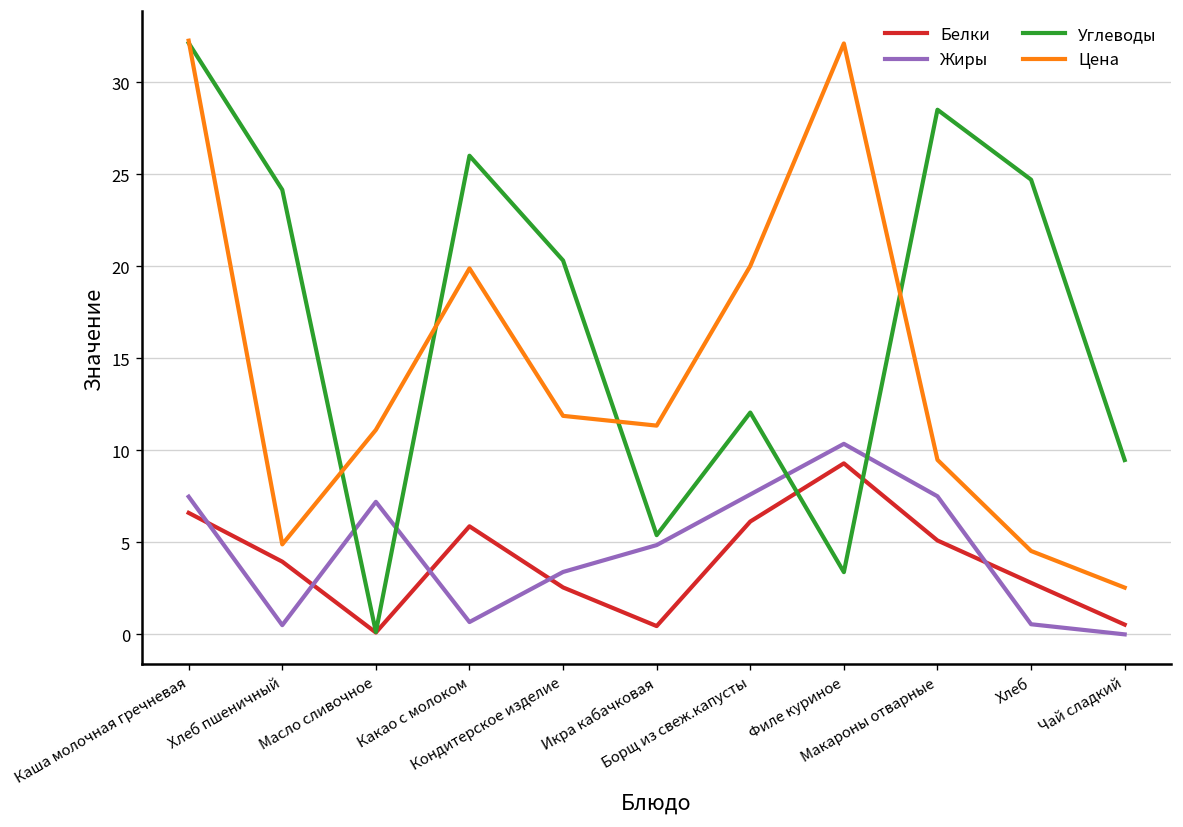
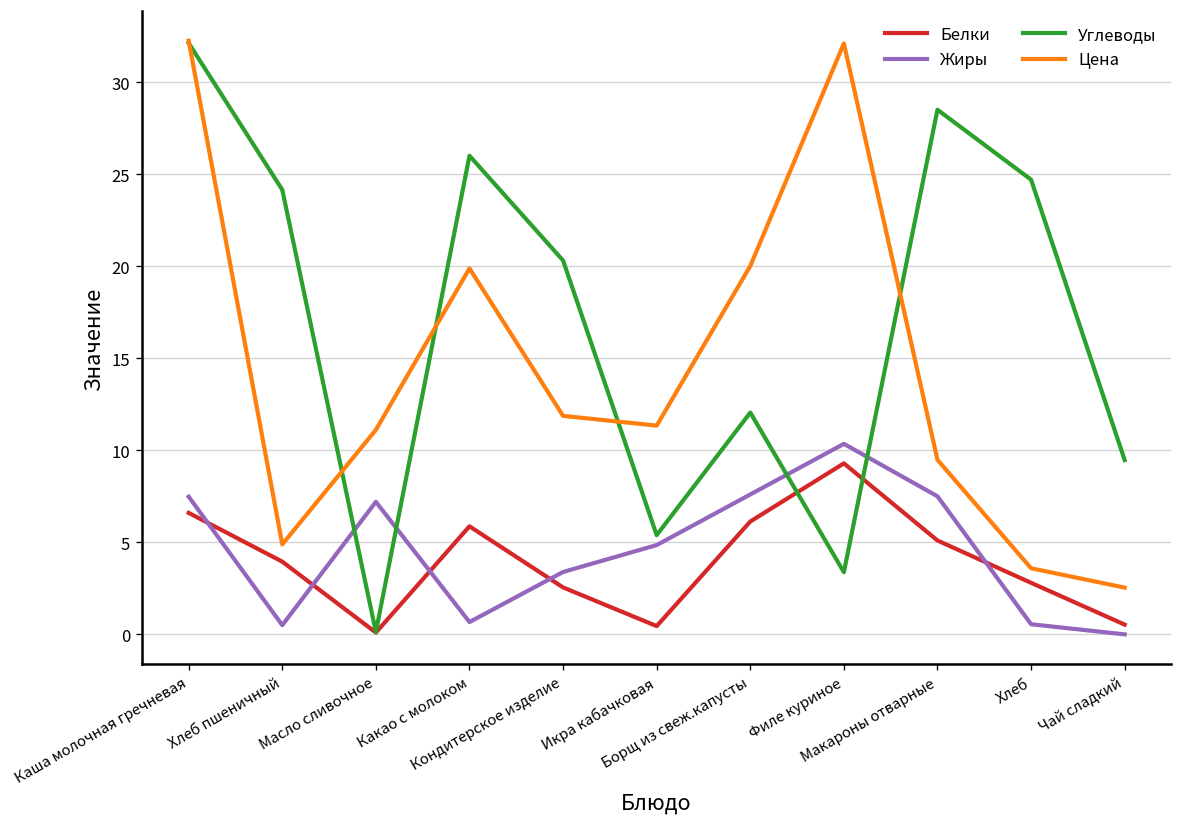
  {
    "Белки": {
      "Каша молочная гречневая": 6.6,
      "Хлеб пшеничный": 4.0,
      "Какао с молоком": 5.9,
      "Кондитерское изделие": 2.6,
      "Икра кабачковая": 0.5,
      "Борщ из свеж.капусты": 6.1,
      "Филе куриное": 9.3,
      "Макароны отварные": 5.1,
      "Хлеб": 2.8,
      "Чай сладкий": 0.5
    },
    "Жиры": {
      "Каша молочная гречневая": 7.5,
      "Хлеб пшеничный": 0.5,
      "Масло сливочное": 7.2,
      "Какао с молоком": 0.7,
      "Кондитерское изделие": 3.4,
      "Икра кабачковая": 4.9,
      "Борщ из свеж.капусты": 7.6,
      "Филе куриное": 10.4,
      "Макароны отварные": 7.5,
      "Хлеб": 0.6,
      "Чай сладкий": 0.0
    },
    "Углеводы": {
      "Хлеб пшеничный": 24.2,
      "Какао с молоком": 26.0,
      "Кондитерское изделие": 20.3,
      "Икра кабачковая": 5.4,
      "Борщ из свеж.капусты": 12.1,
      "Филе куриное": 3.4,
      "Макароны отварные": 28.5,
      "Хлеб": 24.7,
      "Чай сладкий": 9.5
    },
    "Цена": {
      "Хлеб пшеничный": 4.9,
      "Масло сливочное": 11.1,
      "Какао с молоком": 19.9,
      "Кондитерское изделие": 11.9,
      "Икра кабачковая": 11.3,
      "Борщ из свеж.капусты": 20.0,
      "Филе куриное": 32.1,
      "Макароны отварные": 9.5,
-     "Хлеб": 4.5,
+     "Хлеб": 3.6,
      "Чай сладкий": 2.5
    }
  }
